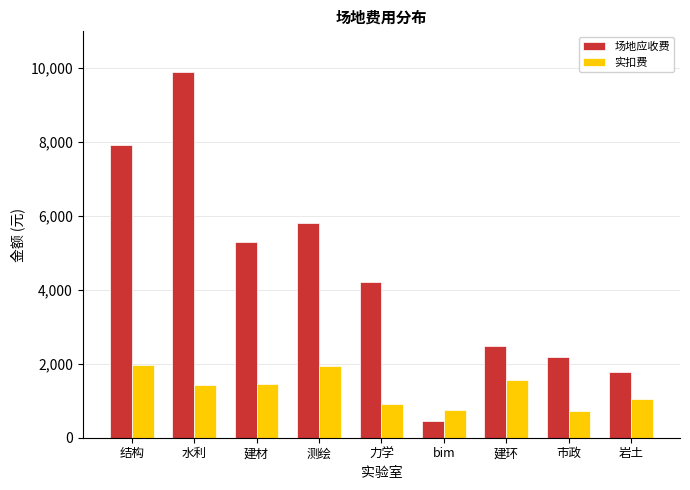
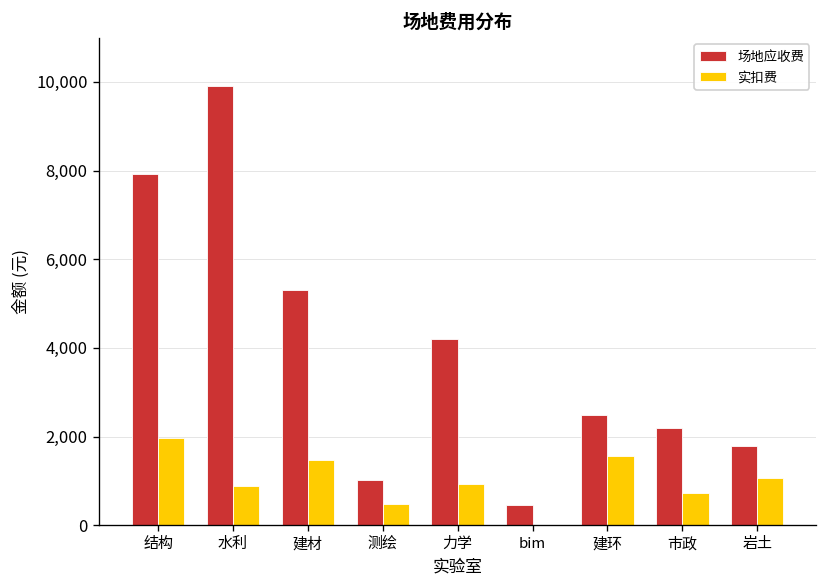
  {
    "场地应收费": {
      "结构": "7,900",
      "水利": "9,900",
      "建材": "5,300",
-     "测绘": "5,800",
+     "测绘": "1,000",
      "力学": "4,200",
      "bim": "500",
      "建环": "2,500",
      "市政": "2,200",
      "岩土": "1,800"
    },
    "实扣费": {
      "结构": "2,000",
-     "水利": "1,400",
+     "水利": "900",
      "建材": "1,500",
-     "测绘": "1,900",
+     "测绘": "500",
      "力学": "900",
-     "bim": "800",
+     "bim": "0",
      "建环": "1,600",
      "市政": "700",
      "岩土": "1,100"
    }
  }
